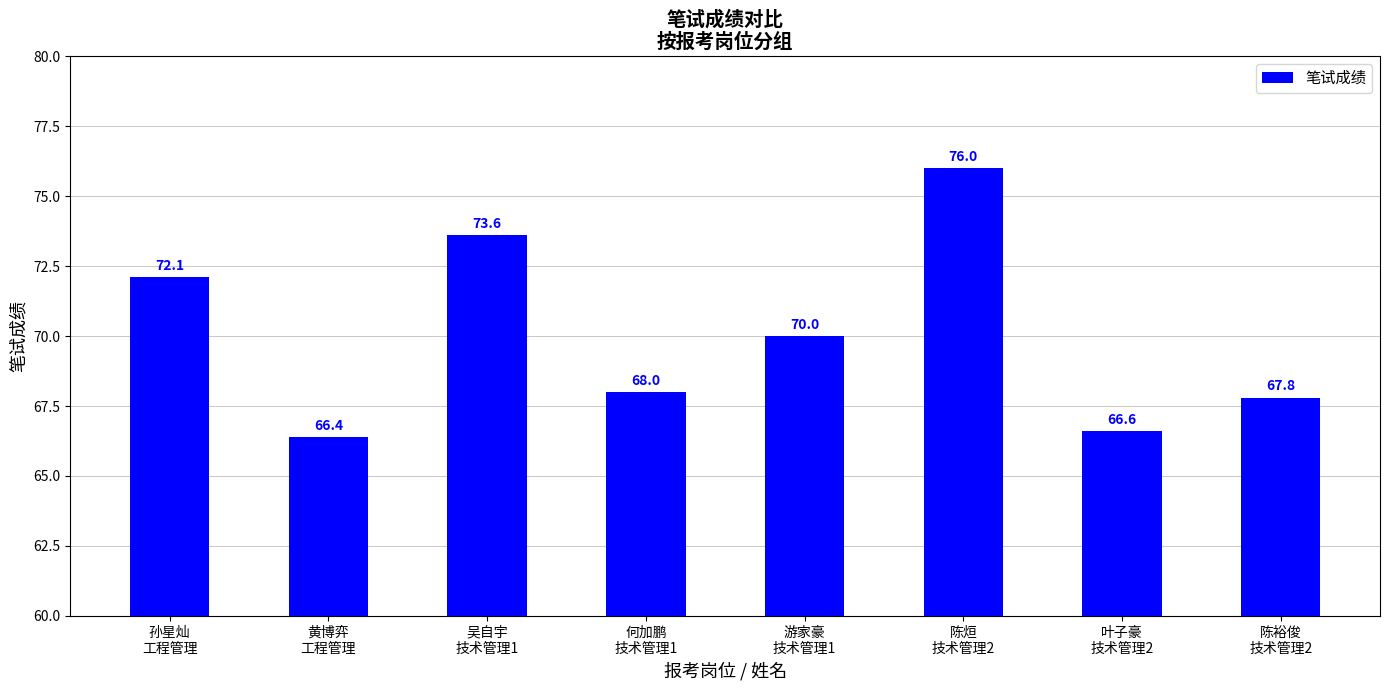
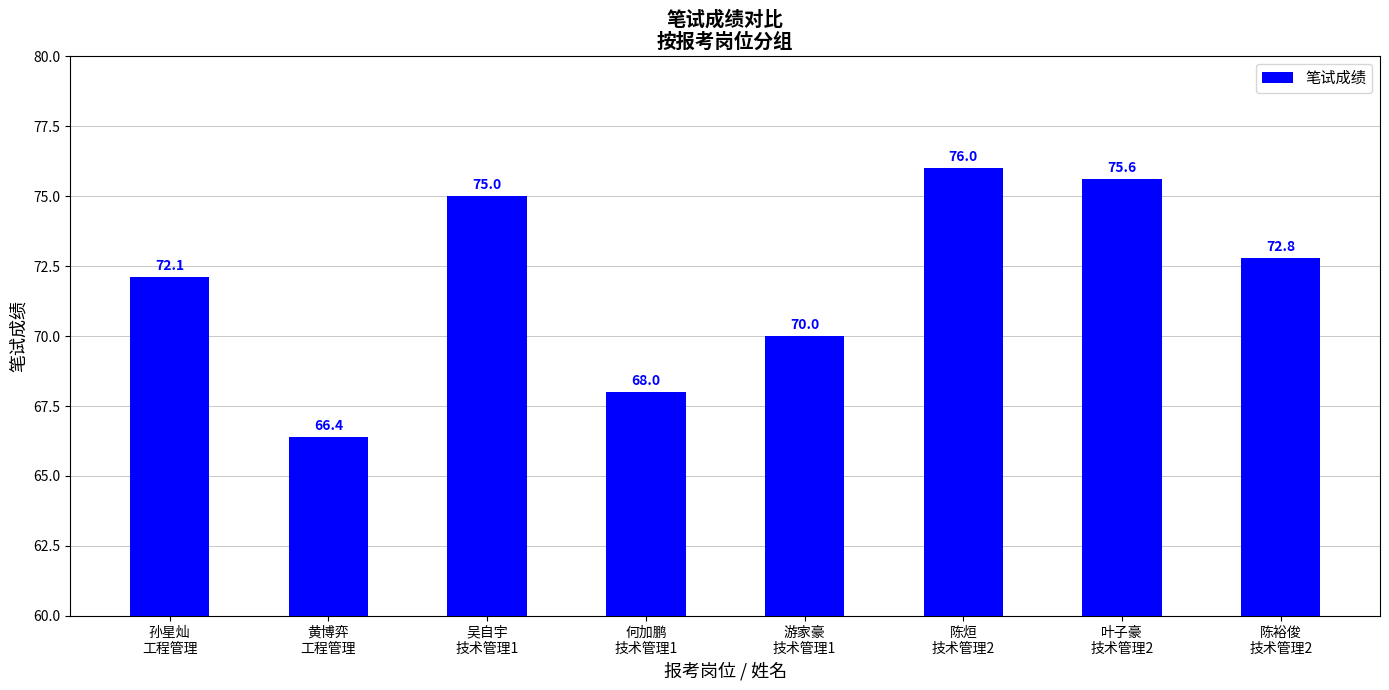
  {
    "孙星灿 工程管理": 72.1,
    "黄博弈 工程管理": 66.4,
-   "吴自宇 技术管理1": 73.6,
+   "吴自宇 技术管理1": 75.0,
    "何加鹏 技术管理1": 68.0,
    "游家豪 技术管理1": 70.0,
    "陈烜 技术管理2": 76.0,
-   "叶子豪 技术管理2": 66.6,
-   "陈裕俊 技术管理2": 67.8
+   "叶子豪 技术管理2": 75.6,
+   "陈裕俊 技术管理2": 72.8
  }
